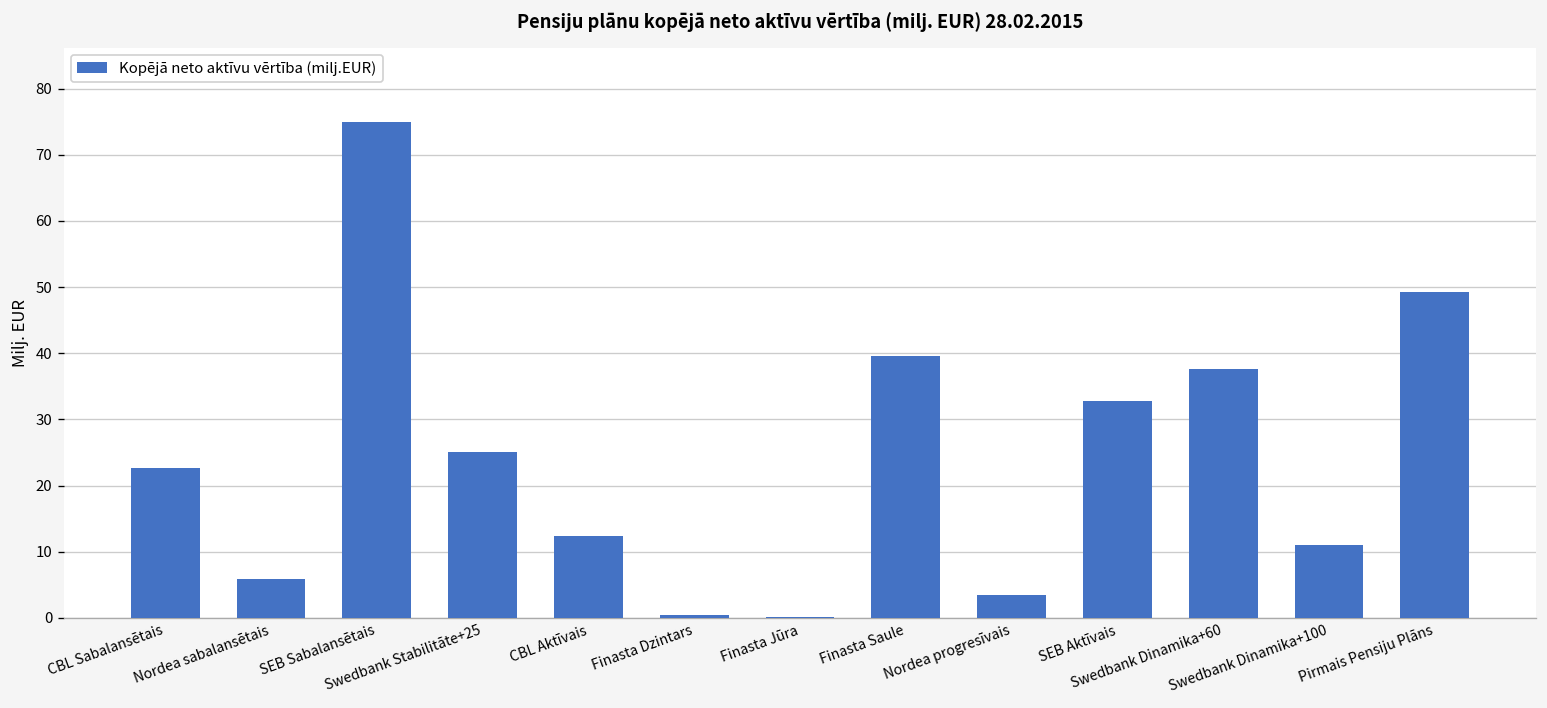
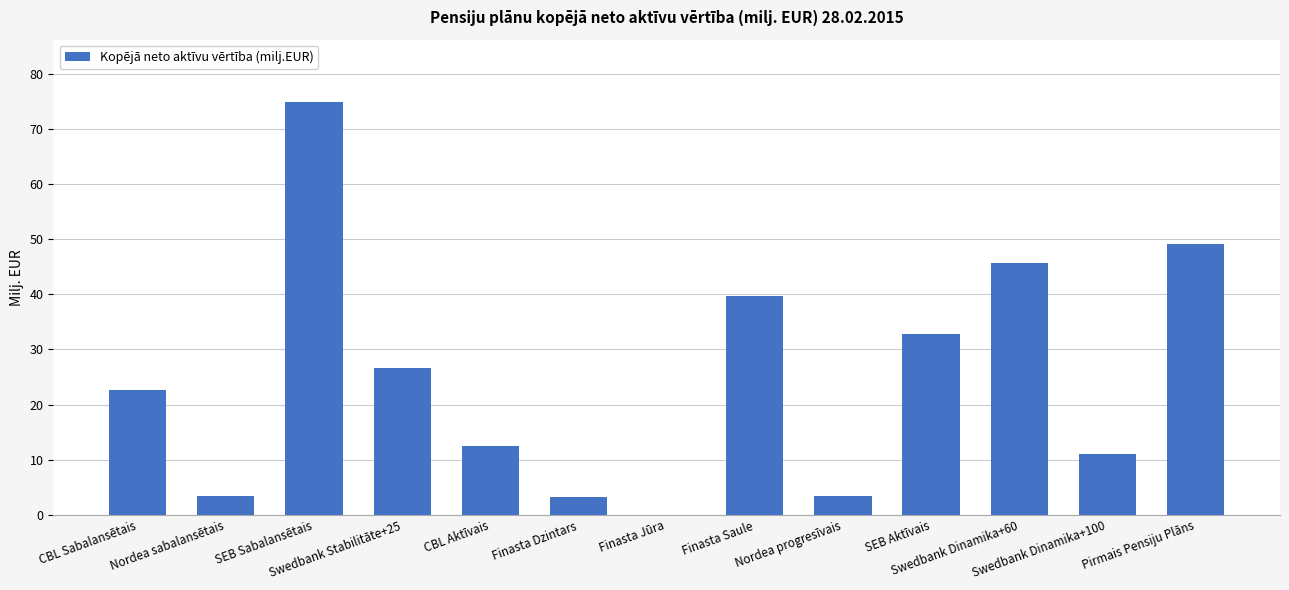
  {
    "CBL Sabalansētais": 23,
-   "Nordea sabalansētais": 6,
+   "Nordea sabalansētais": 3,
    "SEB Sabalansētais": 75,
-   "Swedbank Stabilitāte+25": 25,
+   "Swedbank Stabilitāte+25": 27,
    "CBL Aktīvais": 12,
-   "Finasta Dzintars": 0,
+   "Finasta Dzintars": 3,
    "Finasta Saule": 40,
    "Nordea progresīvais": 4,
    "SEB Aktīvais": 33,
-   "Swedbank Dinamika+60": 38,
+   "Swedbank Dinamika+60": 46,
    "Swedbank Dinamika+100": 11,
    "Pirmais Pensiju Plāns": 49
  }
